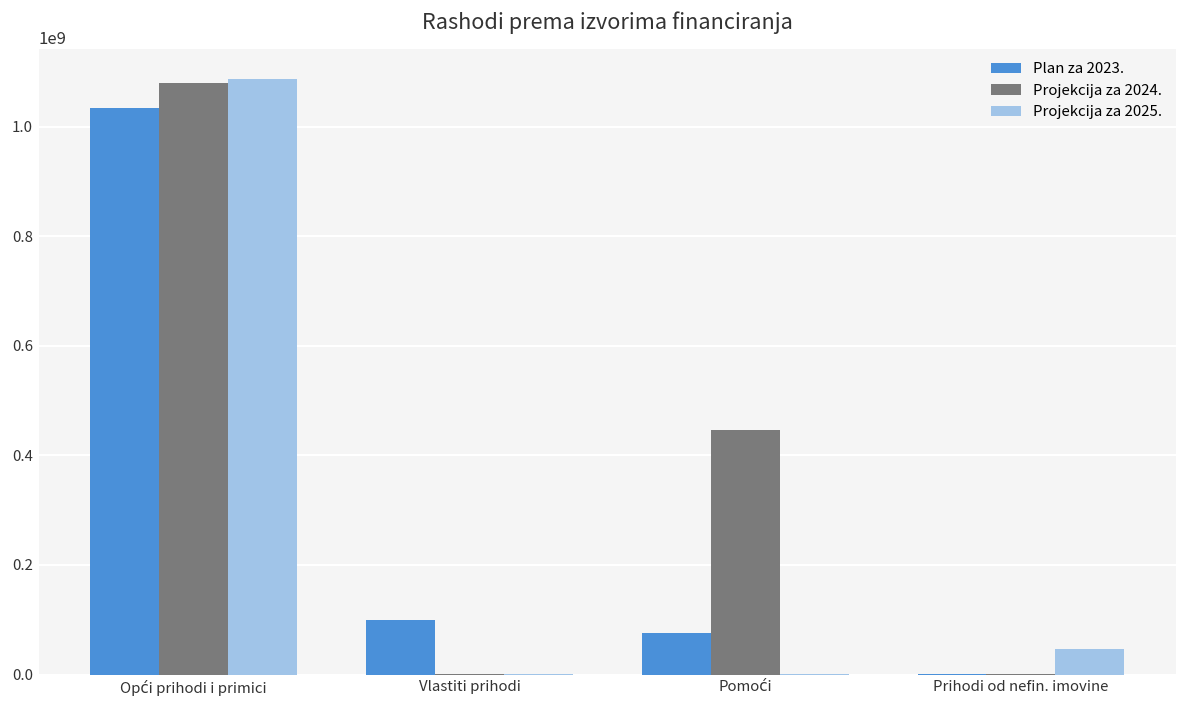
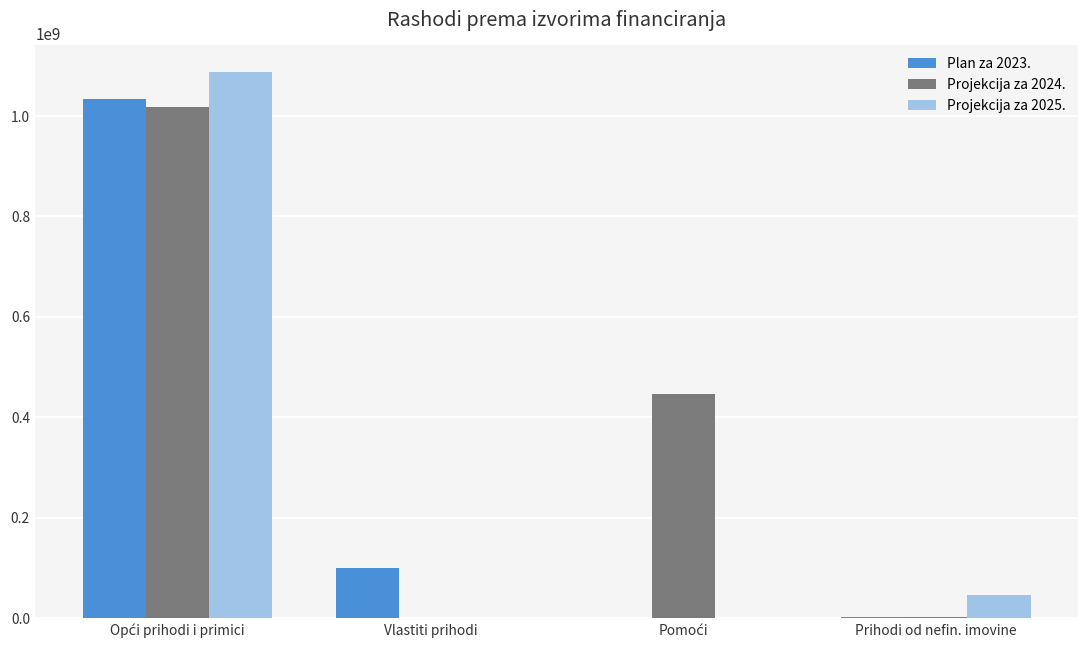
  {
    "Plan za 2023.": {
      "Opći prihodi i primici": 1030000000,
      "Vlastiti prihodi": 100000000,
-     "Pomoći": 80000000
+     "Pomoći": 0
    },
    "Projekcija za 2024.": {
-     "Opći prihodi i primici": 1080000000,
+     "Opći prihodi i primici": 1020000000,
      "Pomoći": 450000000
    },
    "Projekcija za 2025.": {
      "Opći prihodi i primici": 1090000000,
      "Prihodi od nefin. imovine": 50000000
    }
  }
